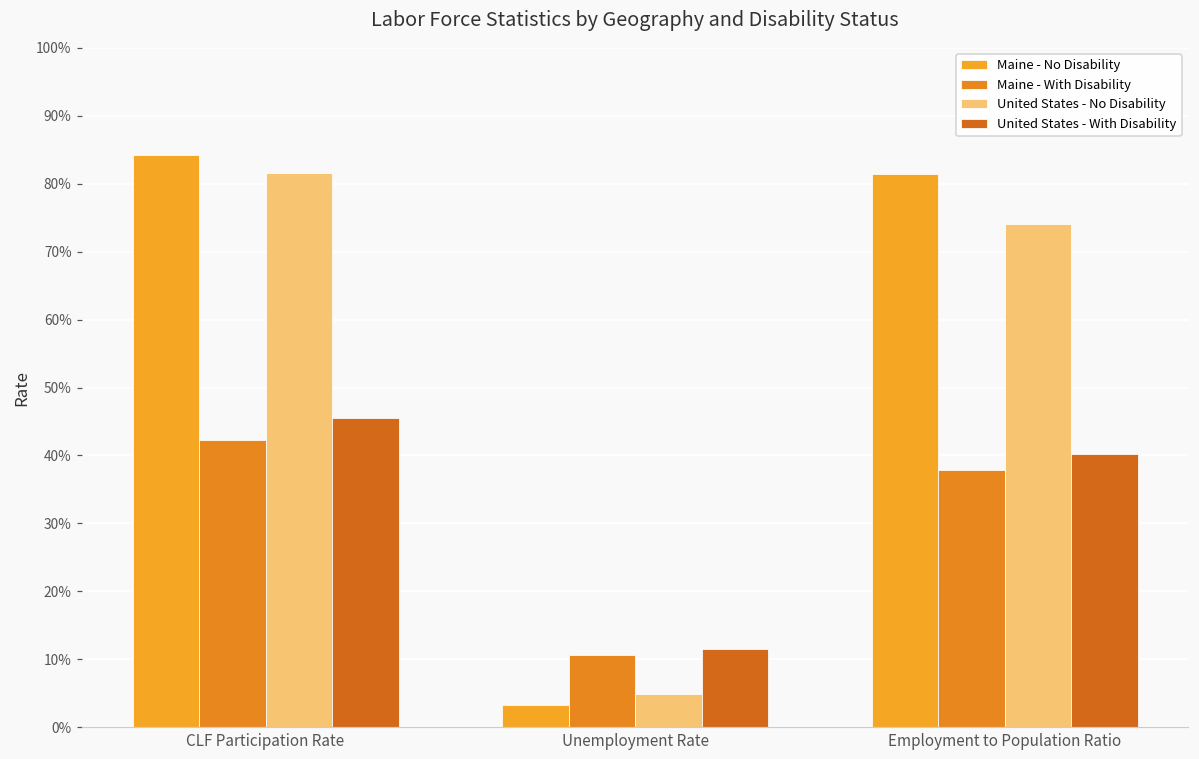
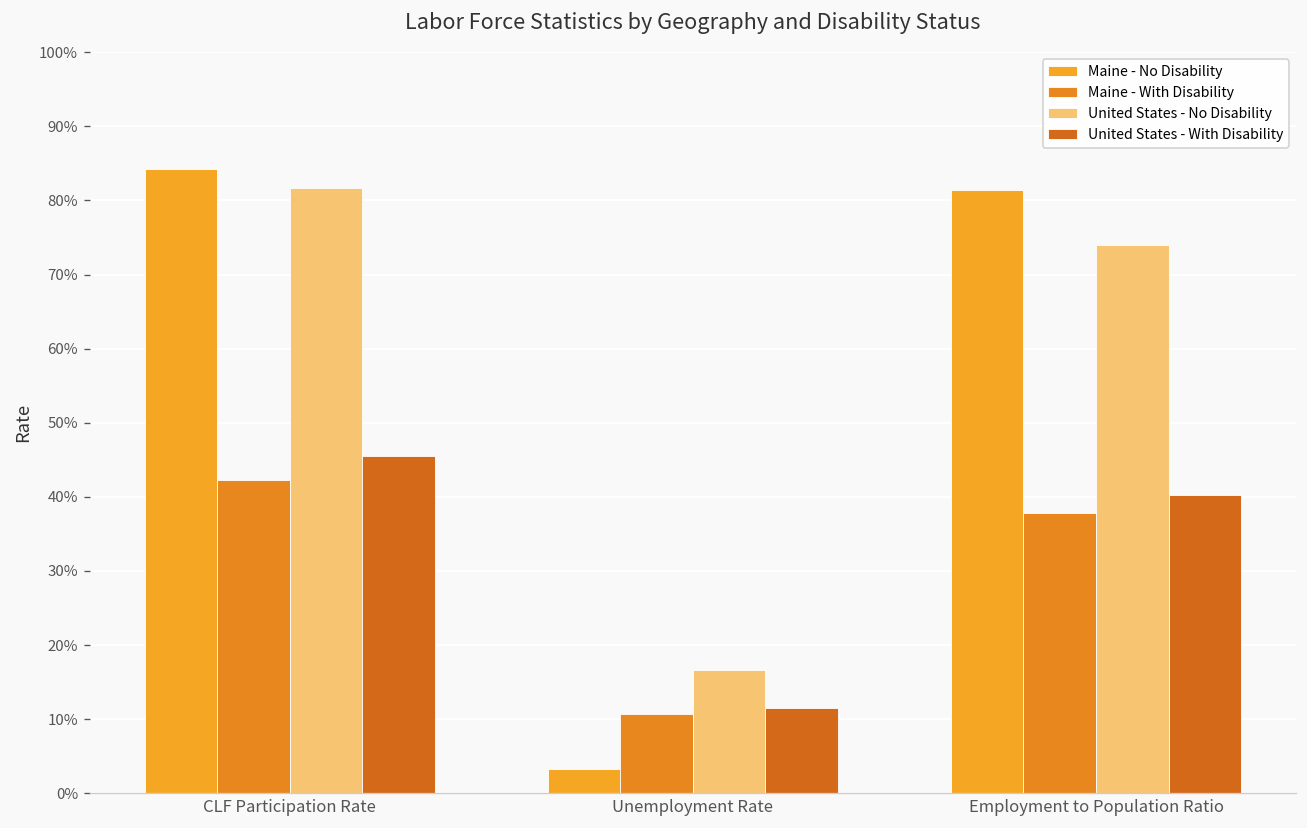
  {
    "United States - No Disability": {
      "CLF Participation Rate": "82%",
-     "Unemployment Rate": "5%",
+     "Unemployment Rate": "17%",
      "Employment to Population Ratio": "74%"
    }
  }
